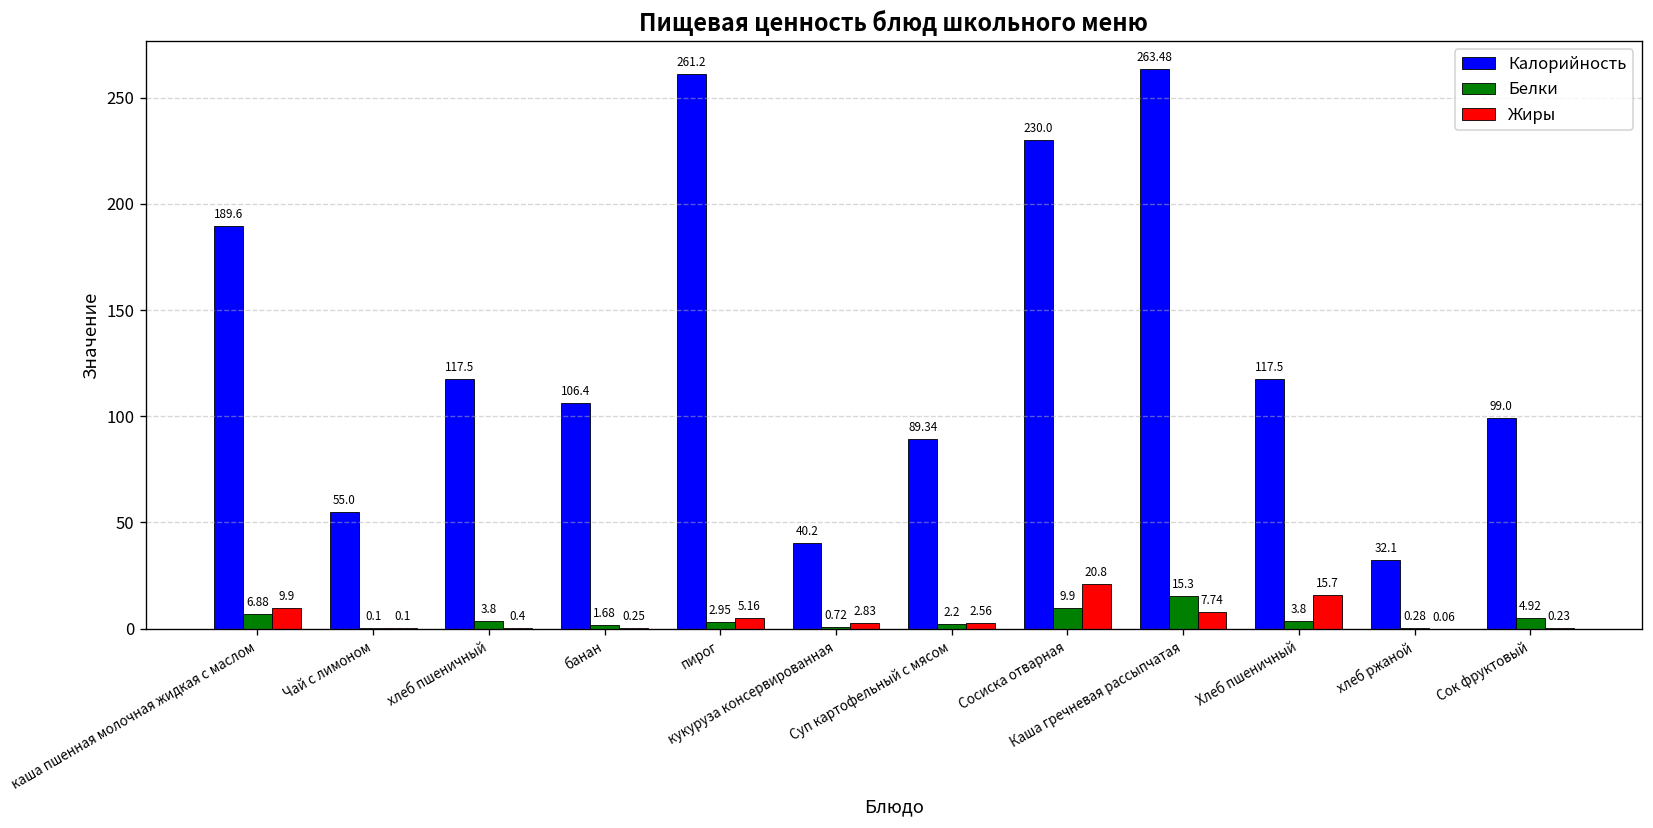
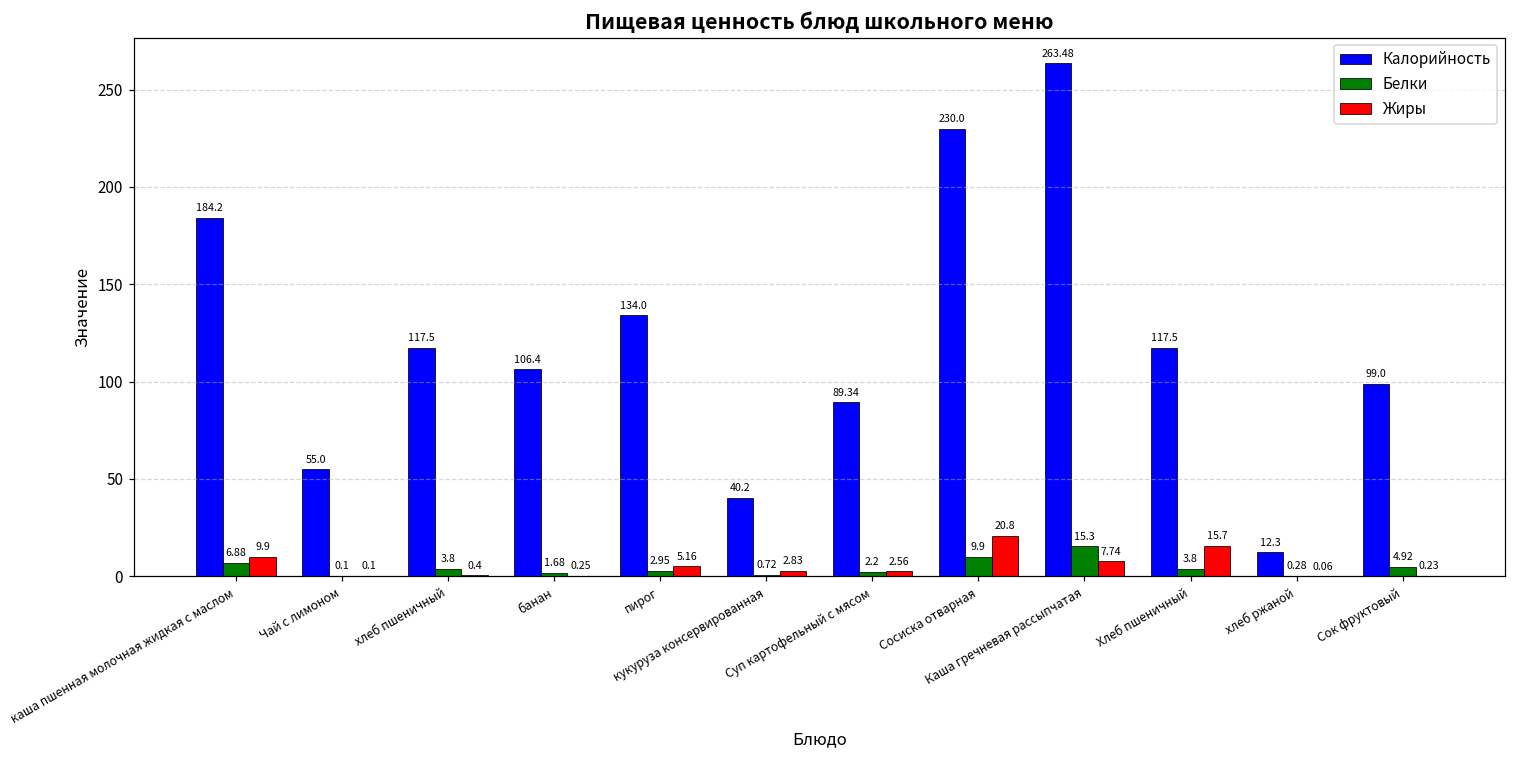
  {
    "Калорийность": {
-     "каша пшенная молочная жидкая с маслом": 189.6,
+     "каша пшенная молочная жидкая с маслом": 184.2,
      "Чай с лимоном": 55.0,
      "хлеб пшеничный": 117.5,
      "банан": 106.4,
-     "пирог": 261.2,
+     "пирог": 134.0,
      "кукуруза консервированная": 40.2,
      "Суп картофельный с мясом": 89.34,
      "Сосиска отварная": 230.0,
      "Каша гречневая рассыпчатая": 263.48,
      "Хлеб пшеничный": 117.5,
-     "хлеб ржаной": 32.1,
+     "хлеб ржаной": 12.3,
      "Сок фруктовый": 99.0
    },
    "Белки": {
      "каша пшенная молочная жидкая с маслом": 6.88,
      "Чай с лимоном": 0.1,
      "хлеб пшеничный": 3.8,
      "банан": 1.68,
      "пирог": 2.95,
      "кукуруза консервированная": 0.72,
      "Суп картофельный с мясом": 2.2,
      "Сосиска отварная": 9.9,
      "Каша гречневая рассыпчатая": 15.3,
      "Хлеб пшеничный": 3.8,
      "хлеб ржаной": 0.28,
      "Сок фруктовый": 4.92
    },
    "Жиры": {
      "каша пшенная молочная жидкая с маслом": 9.9,
      "Чай с лимоном": 0.1,
      "хлеб пшеничный": 0.4,
      "банан": 0.25,
      "пирог": 5.16,
      "кукуруза консервированная": 2.83,
      "Суп картофельный с мясом": 2.56,
      "Сосиска отварная": 20.8,
      "Каша гречневая рассыпчатая": 7.74,
      "Хлеб пшеничный": 15.7,
      "хлеб ржаной": 0.06,
      "Сок фруктовый": 0.23
    }
  }
